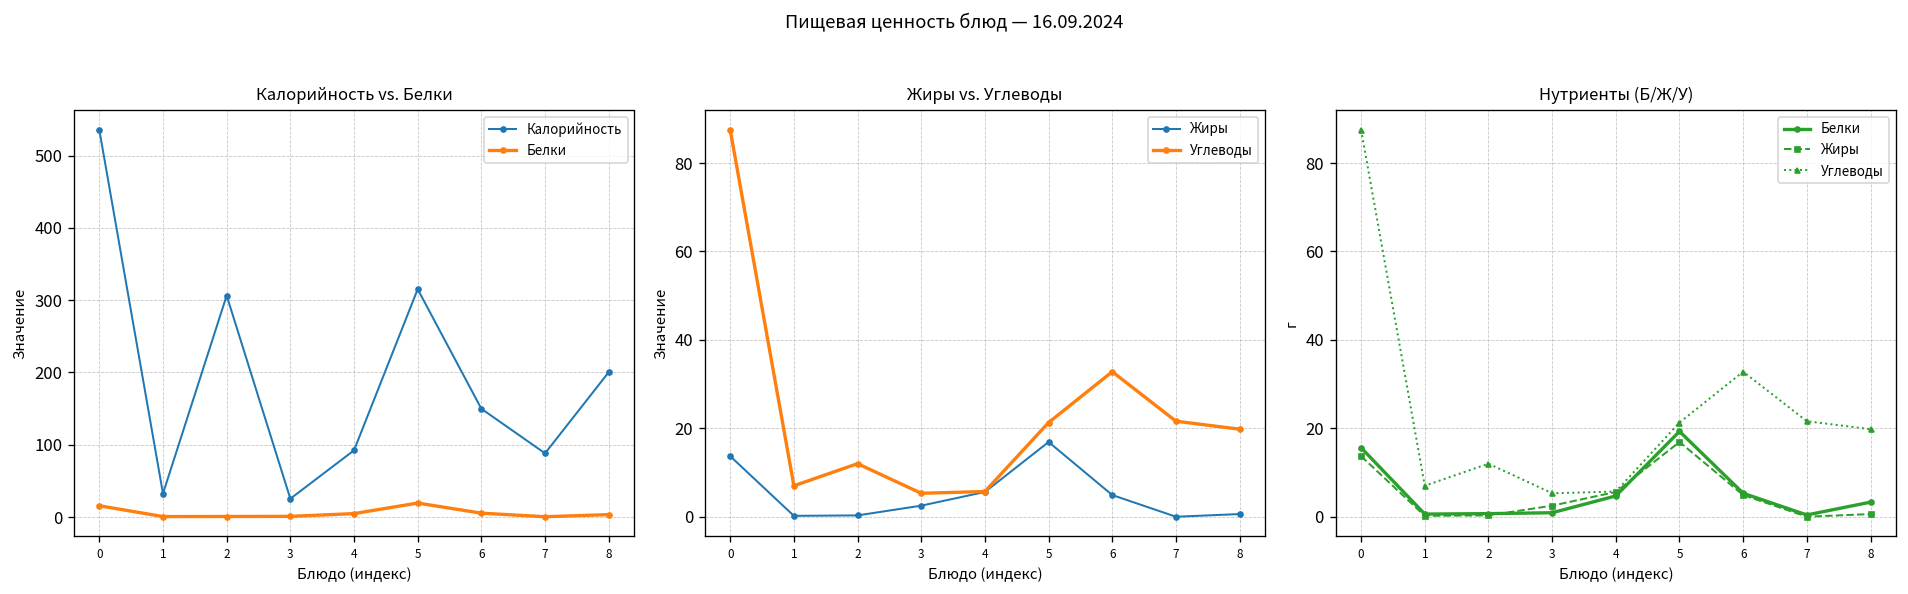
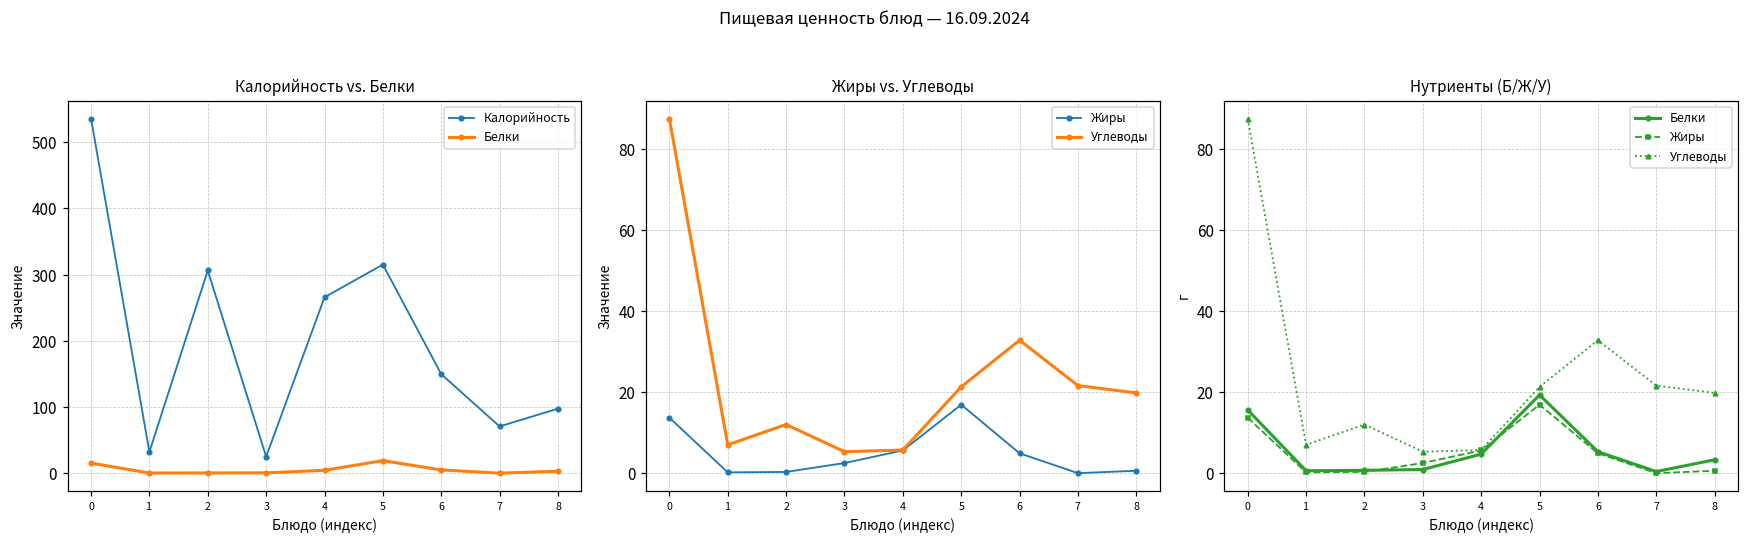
  {
    "Калорийность vs. Белки": {
      "Калорийность": {
        "0": 540,
        "1": 30,
        "2": 310,
        "3": 30,
-       "4": 90,
+       "4": 270,
        "5": 320,
        "6": 150,
-       "7": 90,
-       "8": 200
+       "7": 70,
+       "8": 100
      }
    }
  }
